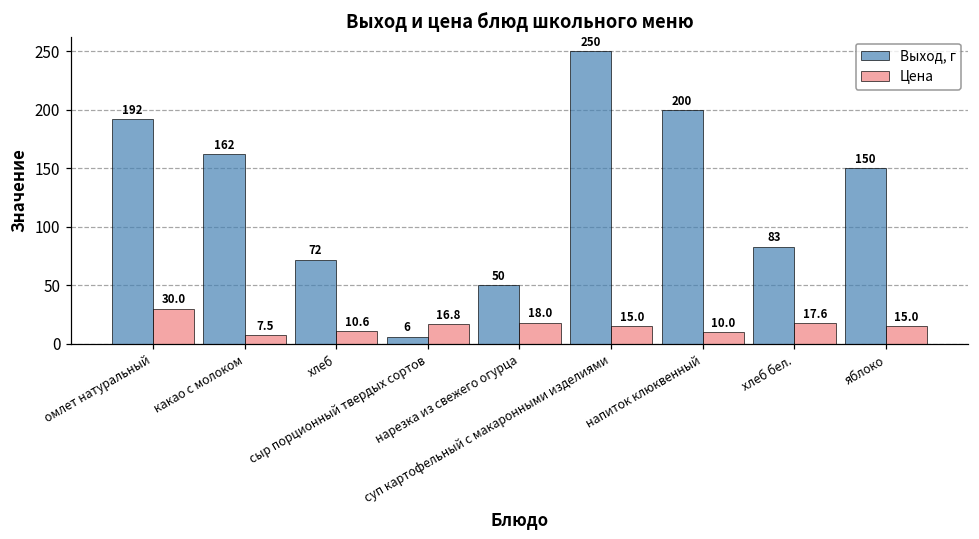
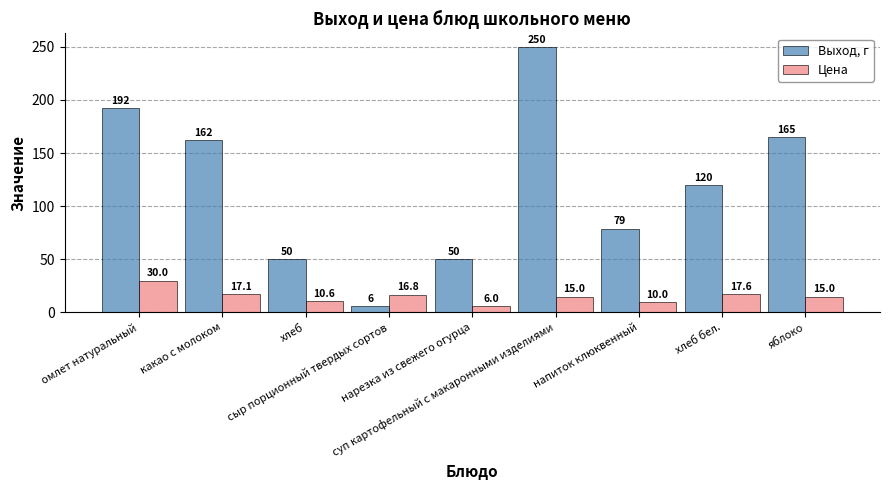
  {
    "Выход, г": {
      "омлет натуральный": 192,
      "какао с молоком": 162,
-     "хлеб": 72,
+     "хлеб": 50,
      "сыр порционный твердых сортов": 6,
      "нарезка из свежего огурца": 50,
      "суп картофельный с макаронными изделиями": 250,
-     "напиток клюквенный": 200,
-     "хлеб бел.": 83,
-     "яблоко": 150
+     "напиток клюквенный": 79,
+     "хлеб бел.": 120,
+     "яблоко": 165
    },
    "Цена": {
      "омлет натуральный": 30.0,
-     "какао с молоком": 7.5,
+     "какао с молоком": 17.1,
      "хлеб": 10.6,
      "сыр порционный твердых сортов": 16.8,
-     "нарезка из свежего огурца": 18.0,
+     "нарезка из свежего огурца": 6.0,
      "суп картофельный с макаронными изделиями": 15.0,
      "напиток клюквенный": 10.0,
      "хлеб бел.": 17.6,
      "яблоко": 15.0
    }
  }
